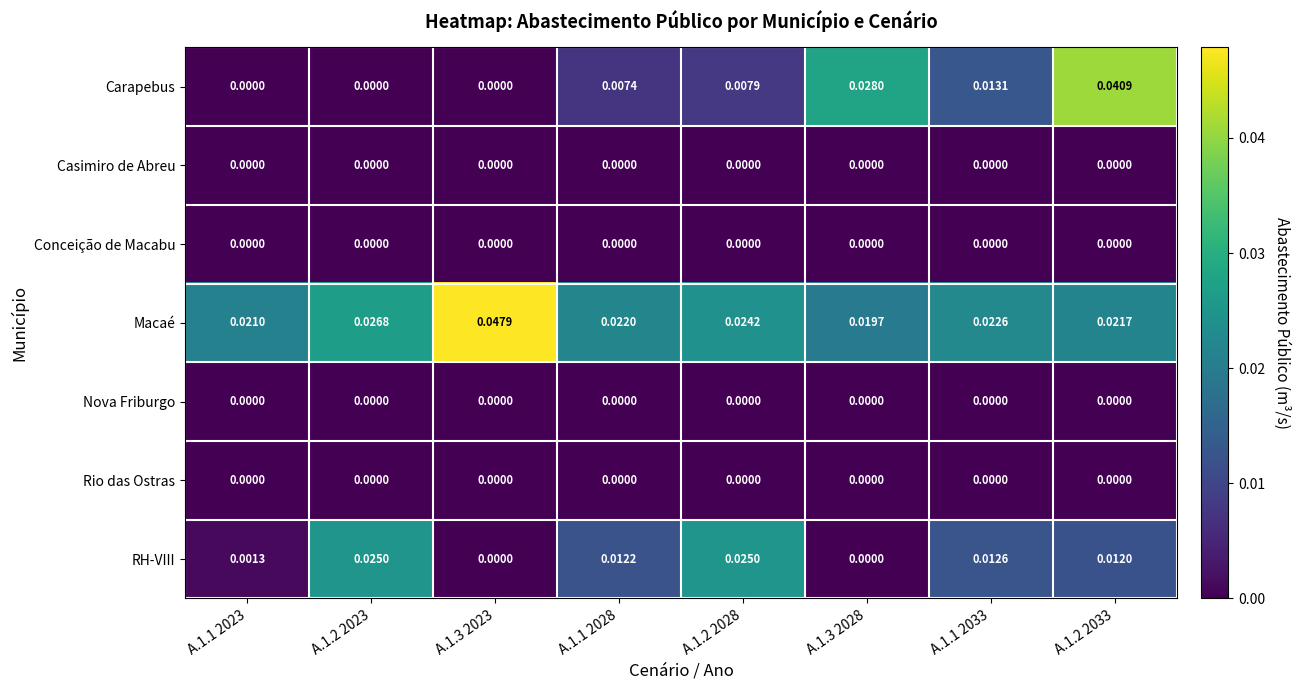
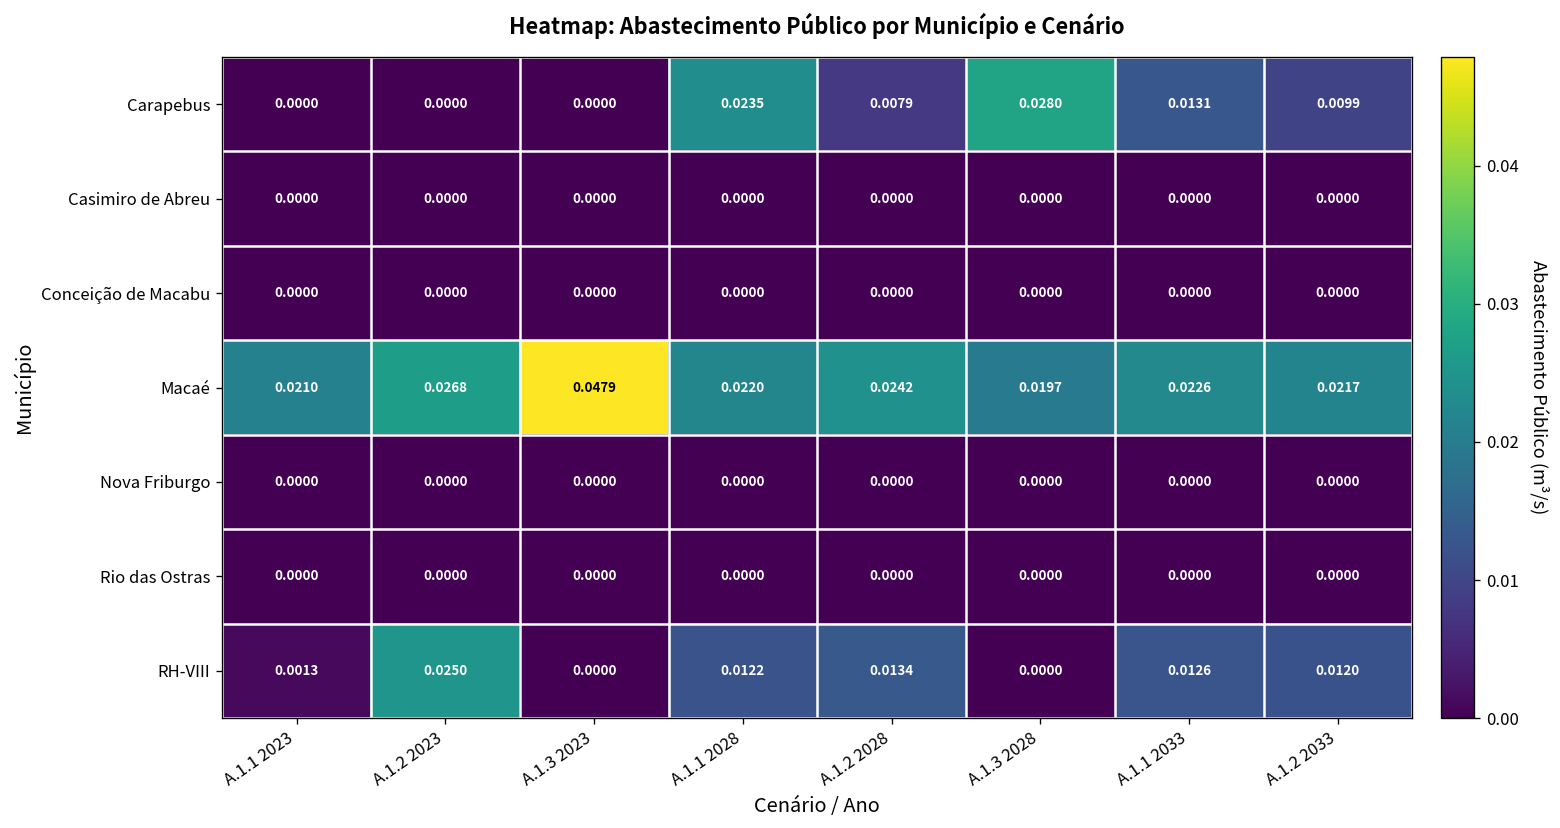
  {
    "Carapebus": {
      "A.1.1 2023": 0.0000,
      "A.1.2 2023": 0.0000,
      "A.1.3 2023": 0.0000,
-     "A.1.1 2028": 0.0074,
+     "A.1.1 2028": 0.0235,
      "A.1.2 2028": 0.0079,
      "A.1.3 2028": 0.0280,
      "A.1.1 2033": 0.0131,
-     "A.1.2 2033": 0.0409
+     "A.1.2 2033": 0.0099
    },
    "Casimiro de Abreu": {
      "A.1.1 2023": 0.0000,
      "A.1.2 2023": 0.0000,
      "A.1.3 2023": 0.0000,
      "A.1.1 2028": 0.0000,
      "A.1.2 2028": 0.0000,
      "A.1.3 2028": 0.0000,
      "A.1.1 2033": 0.0000,
      "A.1.2 2033": 0.0000
    },
    "Conceição de Macabu": {
      "A.1.1 2023": 0.0000,
      "A.1.2 2023": 0.0000,
      "A.1.3 2023": 0.0000,
      "A.1.1 2028": 0.0000,
      "A.1.2 2028": 0.0000,
      "A.1.3 2028": 0.0000,
      "A.1.1 2033": 0.0000,
      "A.1.2 2033": 0.0000
    },
    "Macaé": {
      "A.1.1 2023": 0.0210,
      "A.1.2 2023": 0.0268,
      "A.1.3 2023": 0.0479,
      "A.1.1 2028": 0.0220,
      "A.1.2 2028": 0.0242,
      "A.1.3 2028": 0.0197,
      "A.1.1 2033": 0.0226,
      "A.1.2 2033": 0.0217
    },
    "Nova Friburgo": {
      "A.1.1 2023": 0.0000,
      "A.1.2 2023": 0.0000,
      "A.1.3 2023": 0.0000,
      "A.1.1 2028": 0.0000,
      "A.1.2 2028": 0.0000,
      "A.1.3 2028": 0.0000,
      "A.1.1 2033": 0.0000,
      "A.1.2 2033": 0.0000
    },
    "Rio das Ostras": {
      "A.1.1 2023": 0.0000,
      "A.1.2 2023": 0.0000,
      "A.1.3 2023": 0.0000,
      "A.1.1 2028": 0.0000,
      "A.1.2 2028": 0.0000,
      "A.1.3 2028": 0.0000,
      "A.1.1 2033": 0.0000,
      "A.1.2 2033": 0.0000
    },
    "RH-VIII": {
      "A.1.1 2023": 0.0013,
      "A.1.2 2023": 0.0250,
      "A.1.3 2023": 0.0000,
      "A.1.1 2028": 0.0122,
-     "A.1.2 2028": 0.0250,
+     "A.1.2 2028": 0.0134,
      "A.1.3 2028": 0.0000,
      "A.1.1 2033": 0.0126,
      "A.1.2 2033": 0.0120
    }
  }
